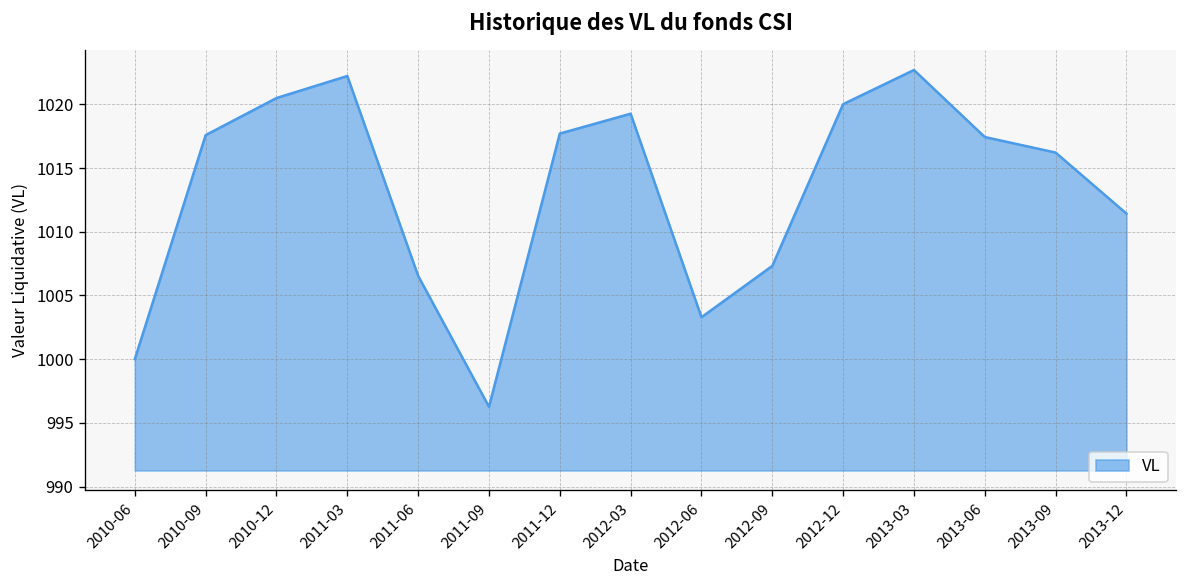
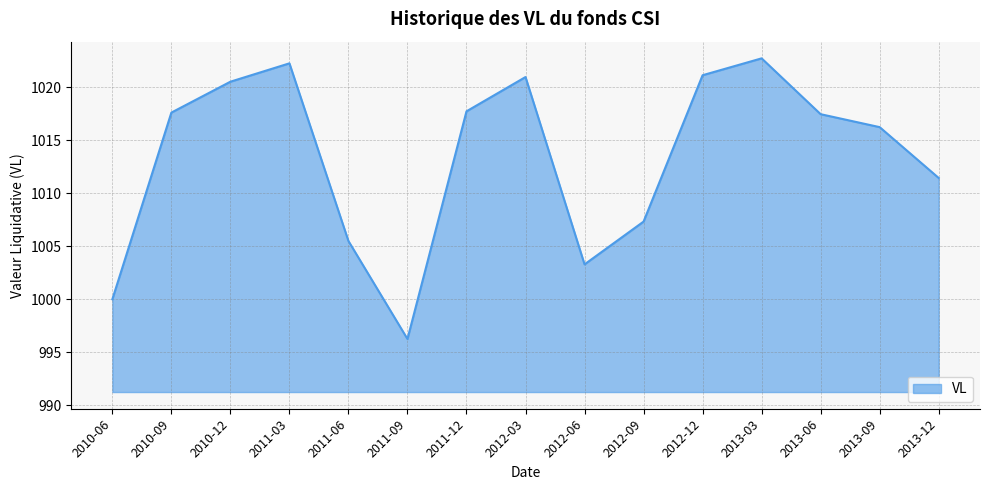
  {
    "2010-06": 1000.0,
    "2010-09": 1017.6,
    "2010-12": 1020.5,
    "2011-03": 1022.2,
-   "2011-06": 1006.5,
+   "2011-06": 1005.5,
    "2011-09": 996.3,
    "2011-12": 1017.7,
-   "2012-03": 1019.3,
+   "2012-03": 1020.9,
    "2012-06": 1003.3,
    "2012-09": 1007.3,
-   "2012-12": 1020.0,
+   "2012-12": 1021.1,
    "2013-03": 1022.7,
    "2013-06": 1017.4,
    "2013-09": 1016.2,
    "2013-12": 1011.4
  }
